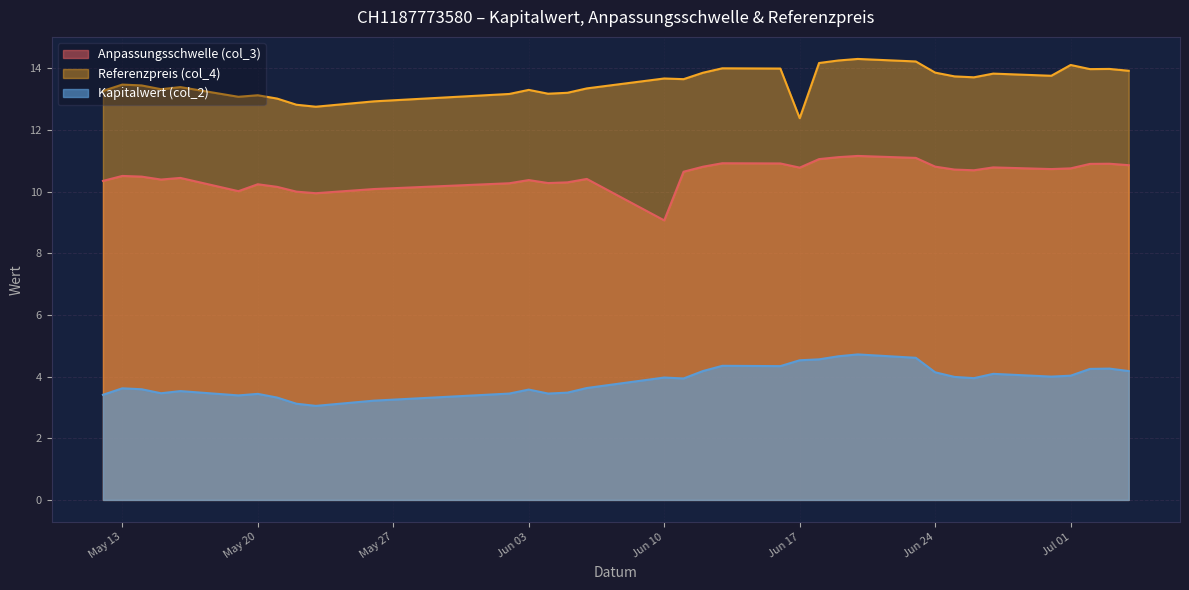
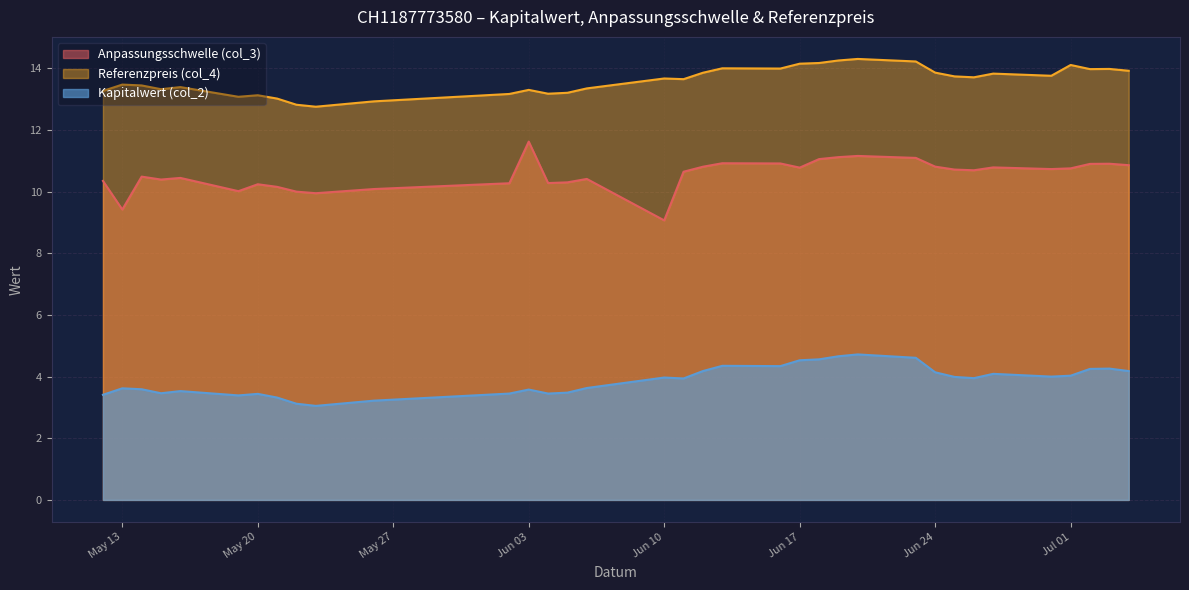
  {
    "Anpassungsschwelle (col_3)": {
-     "May 13": 10.5,
+     "May 13": 9.4,
      "May 20": 10.2,
-     "Jun 03": 10.4,
+     "Jun 03": 11.6,
      "Jun 10": 9.1,
      "Jun 17": 10.8,
      "Jun 24": 10.8,
      "Jul 01": 10.8
    },
    "Referenzpreis (col_4)": {
      "Jun 03": 13.3,
      "Jun 10": 13.7,
-     "Jun 17": 12.4,
+     "Jun 17": 14.2,
      "Jun 24": 13.9,
      "Jul 01": 14.1
    },
    "Kapitalwert (col_2)": {
      "May 13": 3.6,
      "May 20": 3.4,
      "Jun 03": 3.6,
      "Jun 10": 4.0,
      "Jun 17": 4.5,
      "Jun 24": 4.1,
      "Jul 01": 4.0
    }
  }
